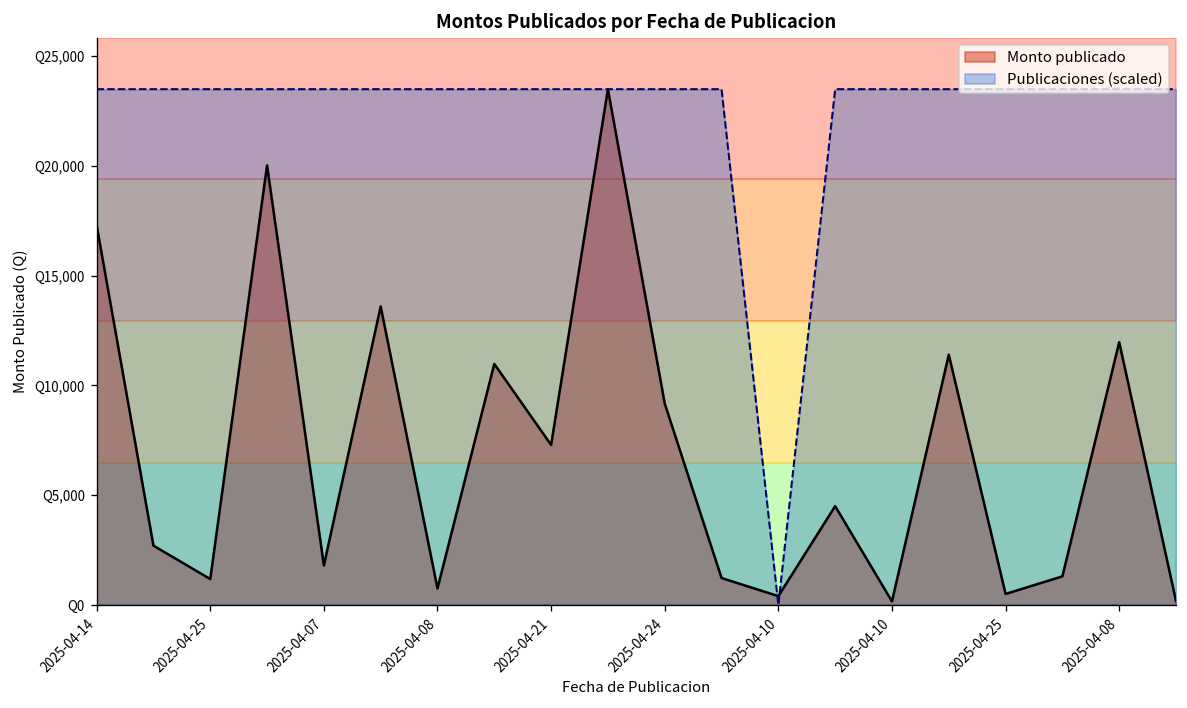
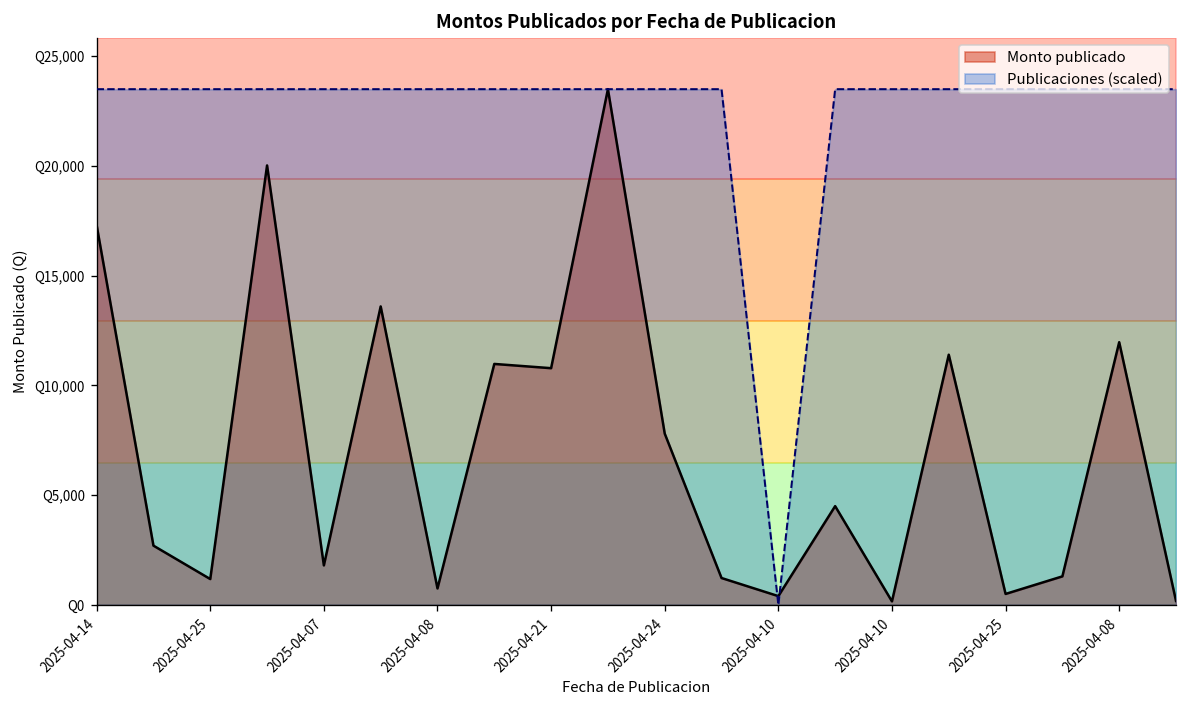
  {
    "Monto publicado": {
      "2025-04-14": "Q17,300",
-     "2025-04-21": "Q7,300",
-     "2025-04-24": "Q9,200"
+     "2025-04-21": "Q10,800",
+     "2025-04-24": "Q7,800"
    },
    "Publicaciones (scaled)": {
      "2025-04-14": "Q23,500",
      "2025-04-21": "Q23,500",
      "2025-04-24": "Q23,500"
    }
  }
